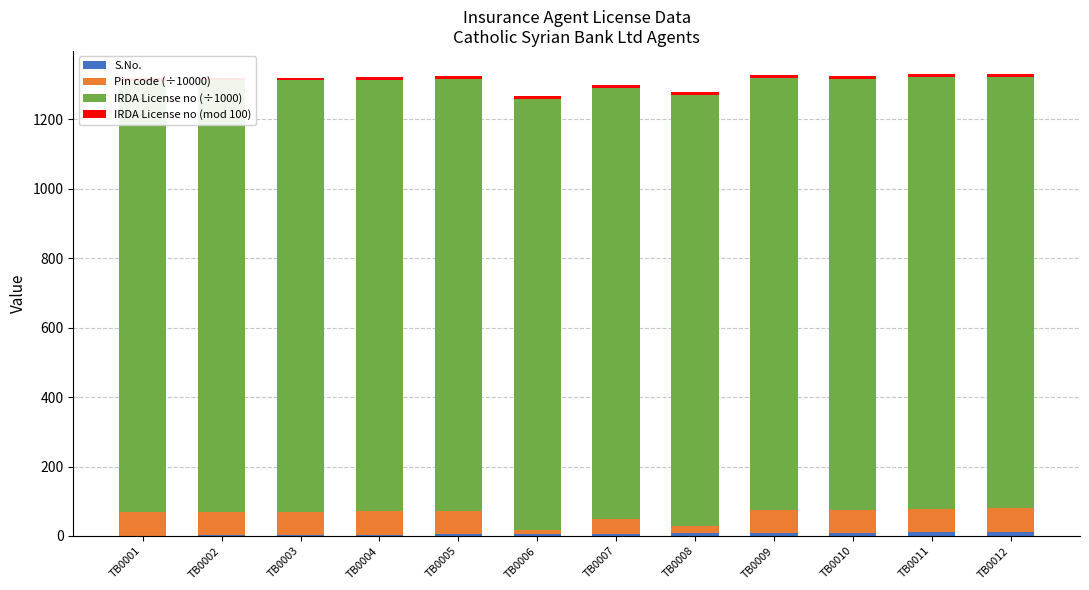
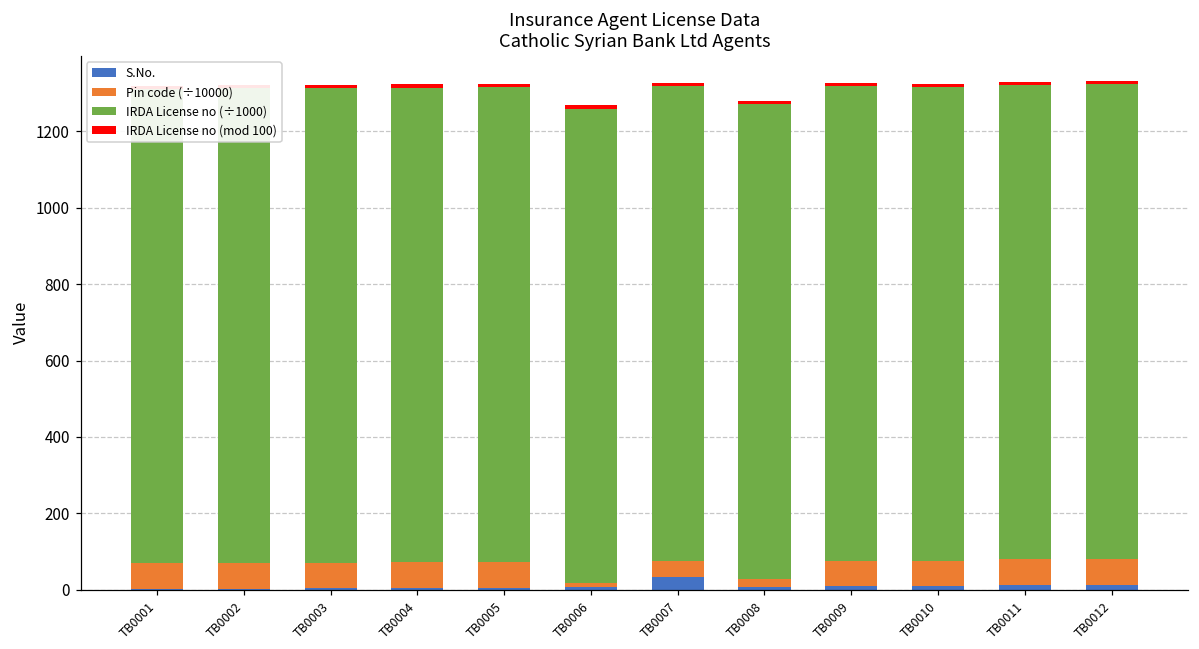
  {
    "S.No.": {
-     "TB0007": 10,
+     "TB0007": 30,
      "TB0008": 10,
      "TB0009": 10,
      "TB0010": 10,
      "TB0011": 10,
      "TB0012": 10
    },
    "Pin code (÷10000)": {
      "TB0001": 70,
      "TB0002": 70,
      "TB0003": 70,
      "TB0004": 70,
      "TB0005": 70,
      "TB0006": 10,
      "TB0007": 40,
      "TB0008": 20,
      "TB0009": 70,
      "TB0010": 60,
      "TB0011": 70,
      "TB0012": 70
    },
    "IRDA License no (÷1000)": {
      "TB0003": 1240,
      "TB0004": 1240,
      "TB0005": 1240,
      "TB0006": 1240,
      "TB0007": 1240,
      "TB0008": 1240,
      "TB0009": 1240,
      "TB0010": 1240,
      "TB0011": 1240,
      "TB0012": 1240
    },
    "IRDA License no (mod 100)": {
      "TB0003": 10,
      "TB0004": 10,
      "TB0005": 10,
      "TB0006": 10,
      "TB0007": 10,
      "TB0008": 10,
      "TB0009": 10,
      "TB0010": 10,
      "TB0011": 10,
      "TB0012": 10
    }
  }
